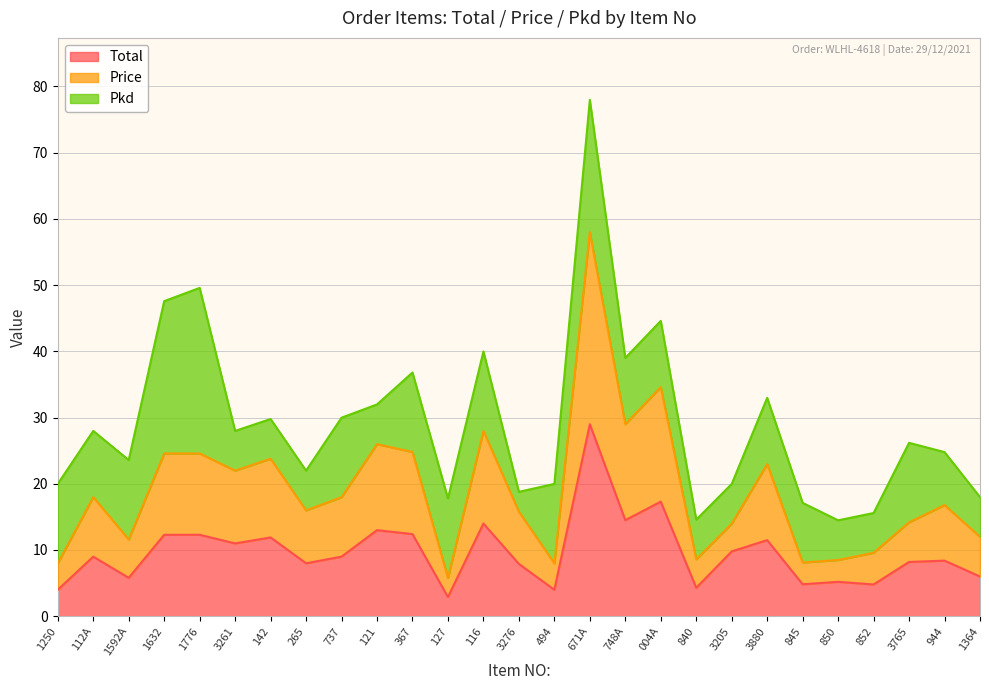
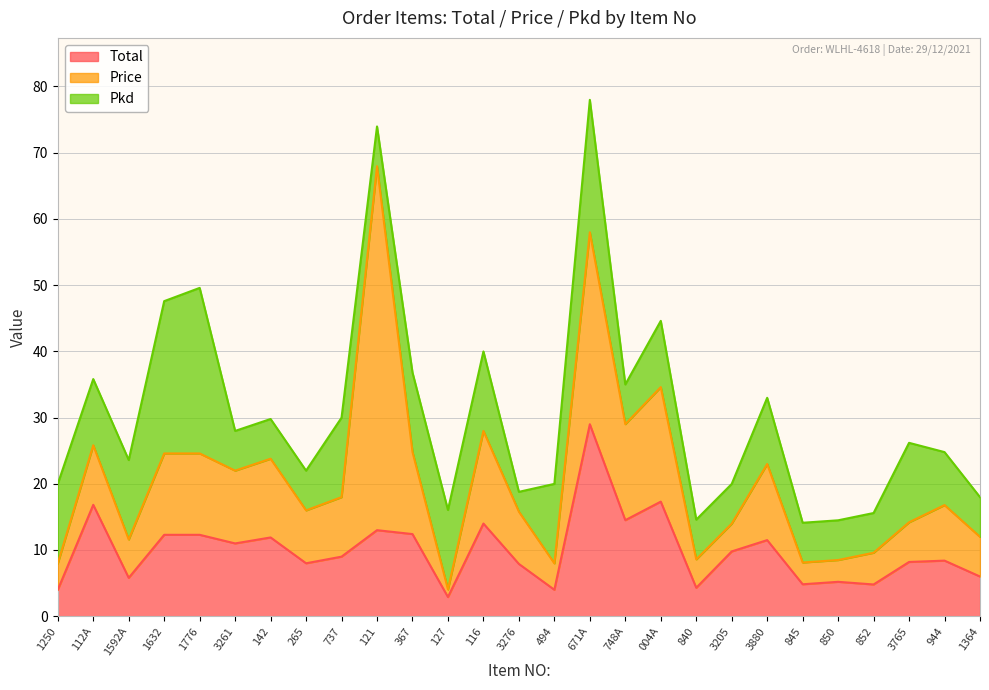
  {
    "Total": {
      "1250": 4,
-     "112A": 9,
+     "112A": 17,
      "1592A": 6,
      "1632": 12,
      "1776": 12,
      "3261": 11,
      "142": 12,
      "265": 8,
      "737": 9,
      "121": 13,
      "367": 12,
      "127": 3,
      "116": 14,
      "3276": 8,
      "494": 4,
      "671A": 29,
      "748A": 15,
      "004A": 17,
      "840": 4,
      "3205": 10,
      "3880": 11,
      "845": 5,
      "850": 5,
      "852": 5,
      "3765": 8,
      "944": 8,
      "1364": 6
    },
    "Price": {
      "1250": 4,
      "112A": 9,
      "1592A": 6,
      "1632": 12,
      "1776": 12,
      "3261": 11,
      "142": 12,
      "265": 8,
      "737": 9,
-     "121": 13,
+     "121": 55,
      "367": 12,
-     "127": 3,
+     "127": 1,
      "116": 14,
      "3276": 8,
      "494": 4,
      "671A": 29,
      "748A": 15,
      "004A": 17,
      "840": 4,
      "3205": 4,
      "3880": 11,
      "845": 3,
      "850": 3,
      "852": 5,
      "3765": 6,
      "944": 8,
      "1364": 6
    },
    "Pkd": {
      "1250": 12,
      "112A": 10,
      "1592A": 12,
      "1632": 23,
      "1776": 25,
      "3261": 6,
      "142": 6,
      "265": 6,
      "737": 12,
      "121": 6,
      "367": 12,
      "127": 12,
      "116": 12,
      "3276": 3,
      "494": 12,
      "671A": 20,
-     "748A": 10,
+     "748A": 6,
      "004A": 10,
      "840": 6,
      "3205": 6,
      "3880": 10,
-     "845": 9,
+     "845": 6,
      "850": 6,
      "852": 6,
      "3765": 12,
      "944": 8,
      "1364": 6
    }
  }
